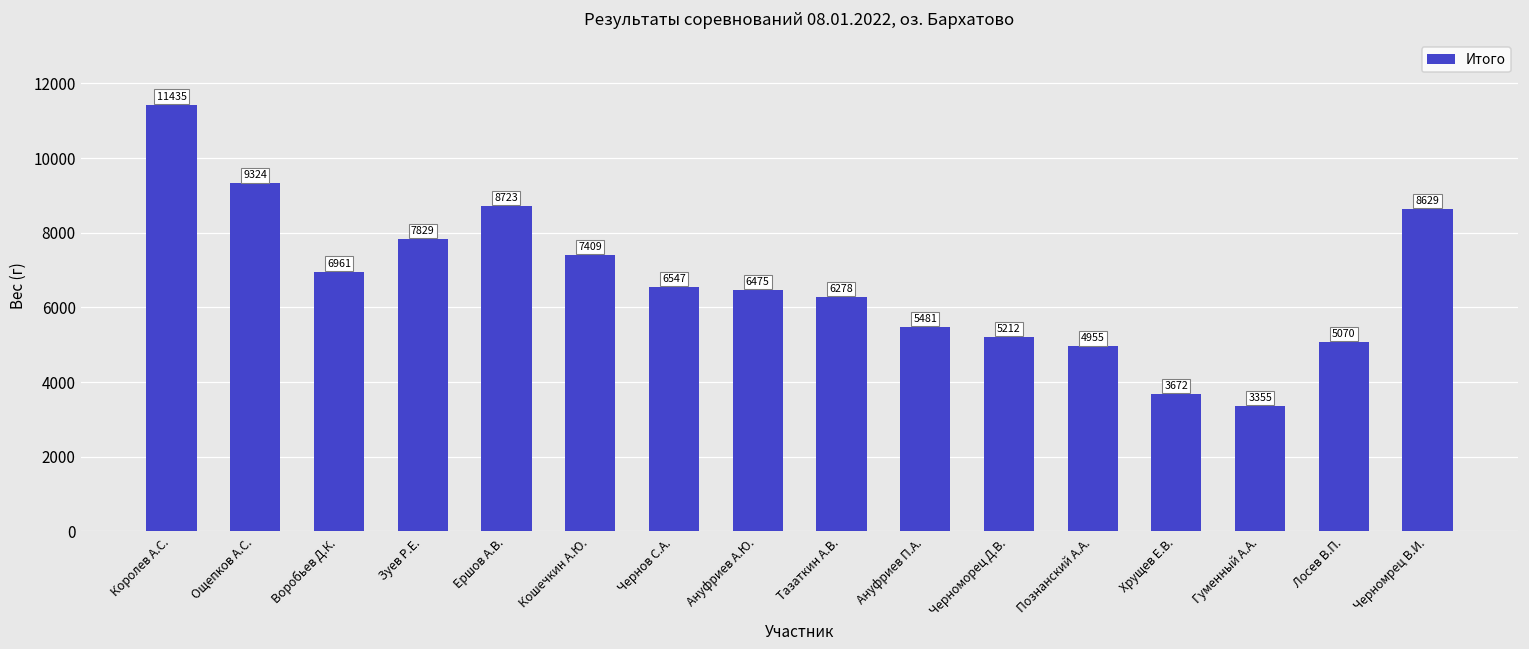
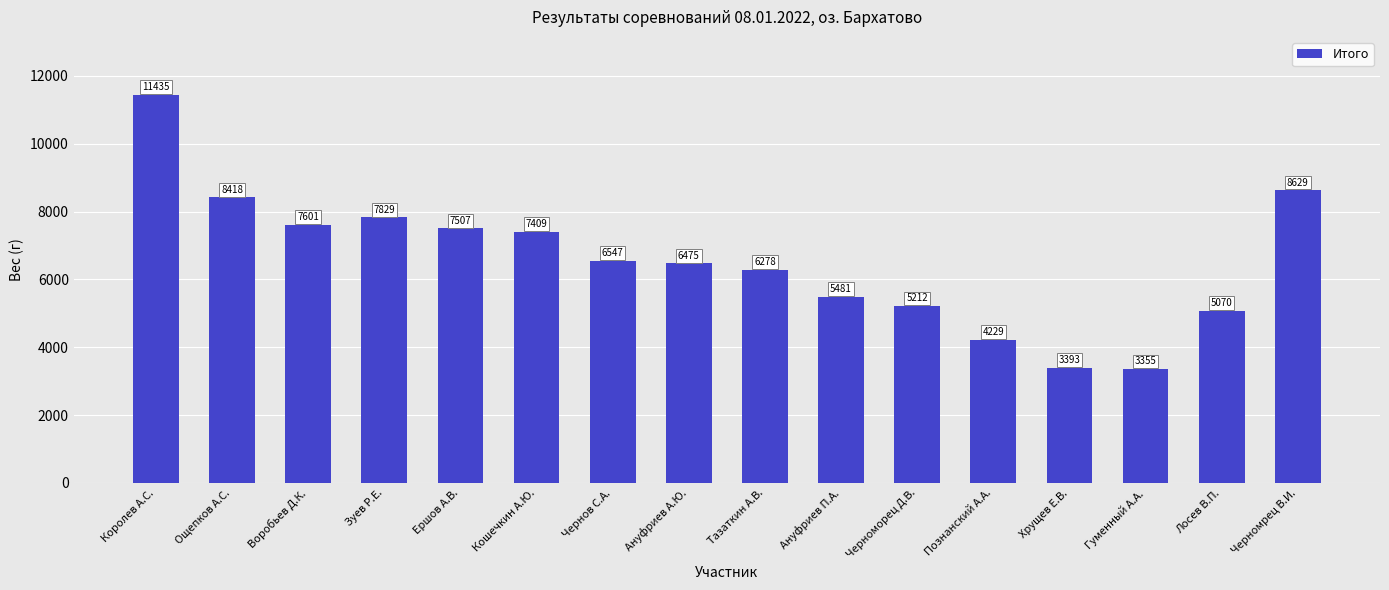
  {
-   "Ощепков А.С.": 9324,
-   "Воробьев Д.К.": 6961,
-   "Ершов А.В.": 8723,
-   "Познанский А.А.": 4955,
-   "Хрущев Е.В.": 3672
+   "Ощепков А.С.": 8418,
+   "Воробьев Д.К.": 7601,
+   "Ершов А.В.": 7507,
+   "Познанский А.А.": 4229,
+   "Хрущев Е.В.": 3393
  }
